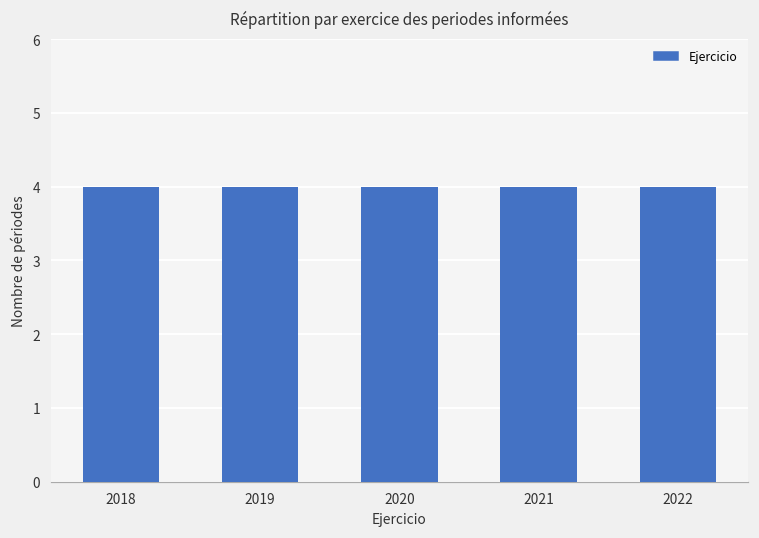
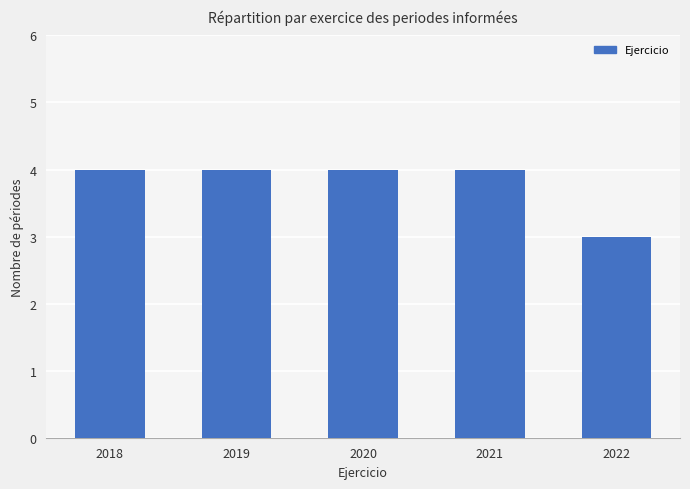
  {
    "2018": 4,
    "2019": 4,
    "2020": 4,
    "2021": 4,
-   "2022": 4
+   "2022": 3
  }
